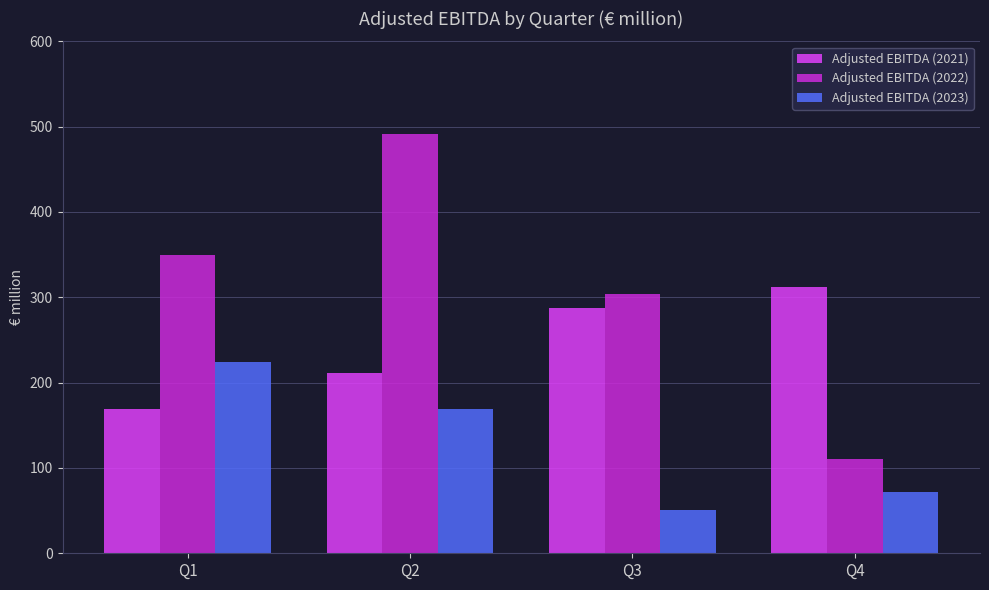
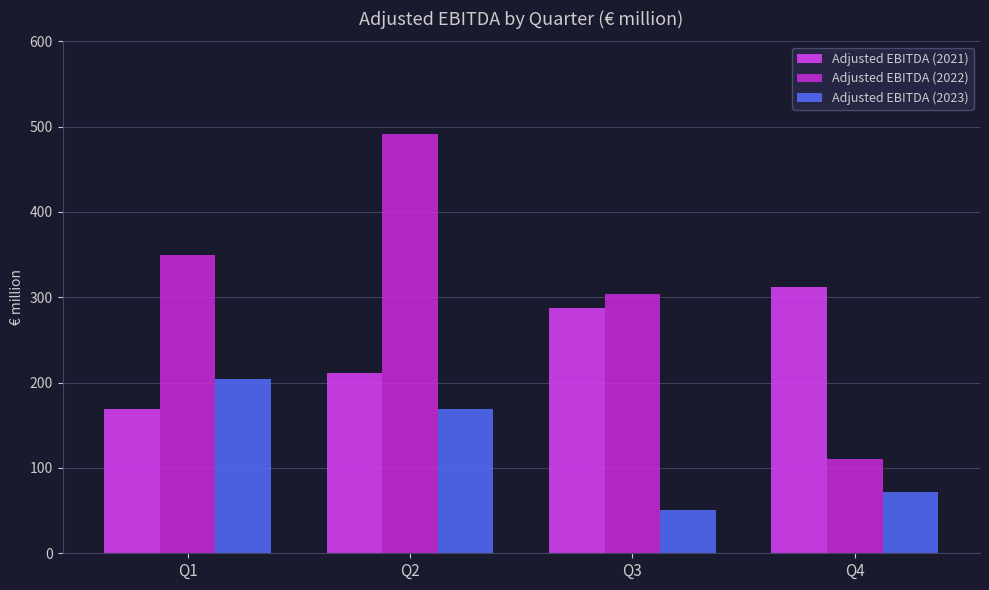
  {
    "Adjusted EBITDA (2023)": {
-     "Q1": 220,
+     "Q1": 200,
      "Q2": 170,
      "Q3": 50,
      "Q4": 70
    }
  }
